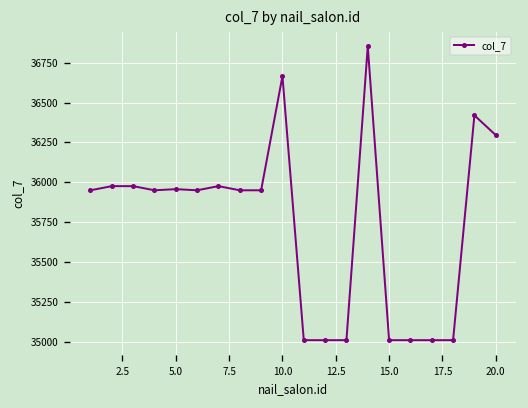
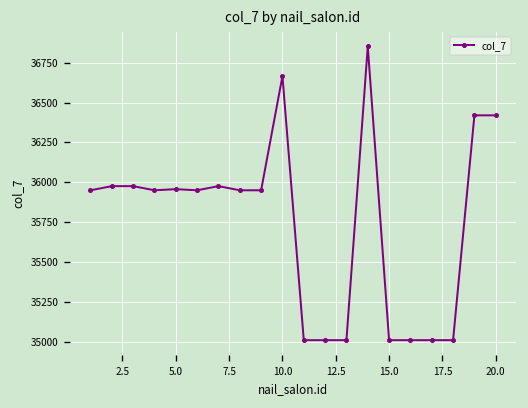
  {
    "5.0": 35960,
    "10.0": 36670,
    "15.0": 35010,
-   "20.0": 36300
+   "20.0": 36420
  }
